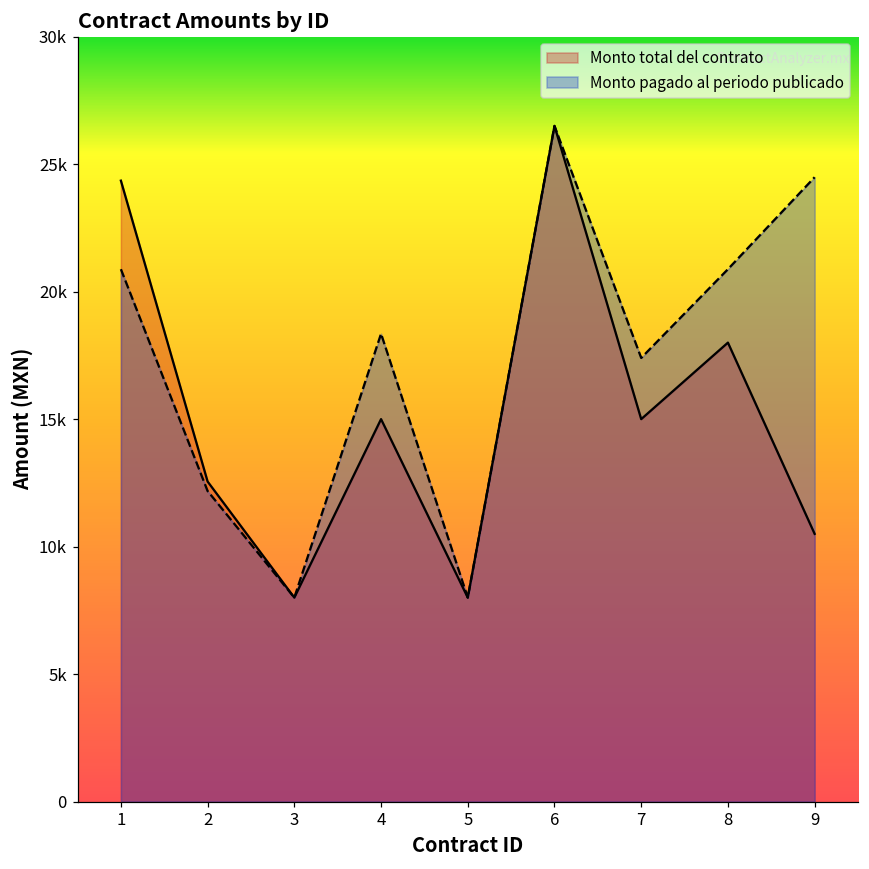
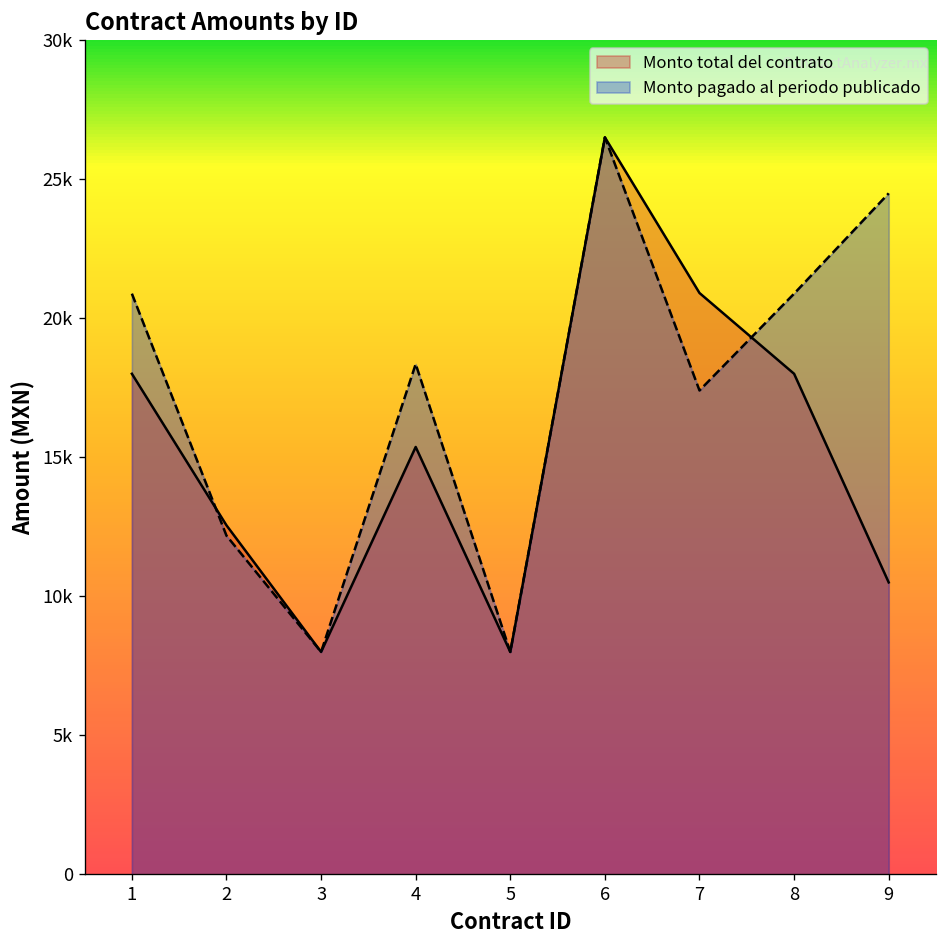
  {
    "Monto total del contrato": {
-     "1": 24400,
+     "1": 18000,
      "2": 12600,
-     "4": 15000,
-     "7": 15000,
+     "4": 15400,
+     "7": 20900,
      "8": 18000,
      "9": 10500
    },
    "Monto pagado al periodo publicado": {
      "1": 20900,
      "2": 12200,
      "4": 18400,
      "7": 17400,
      "8": 20900,
      "9": 24500
    }
  }
